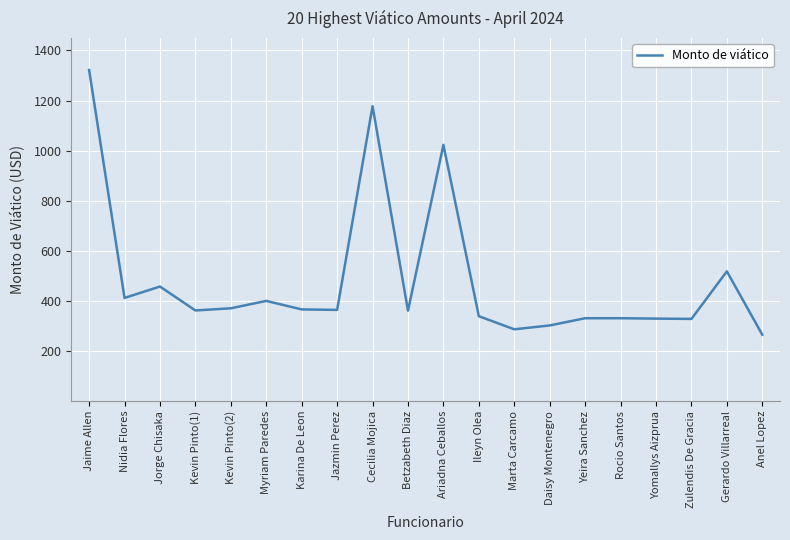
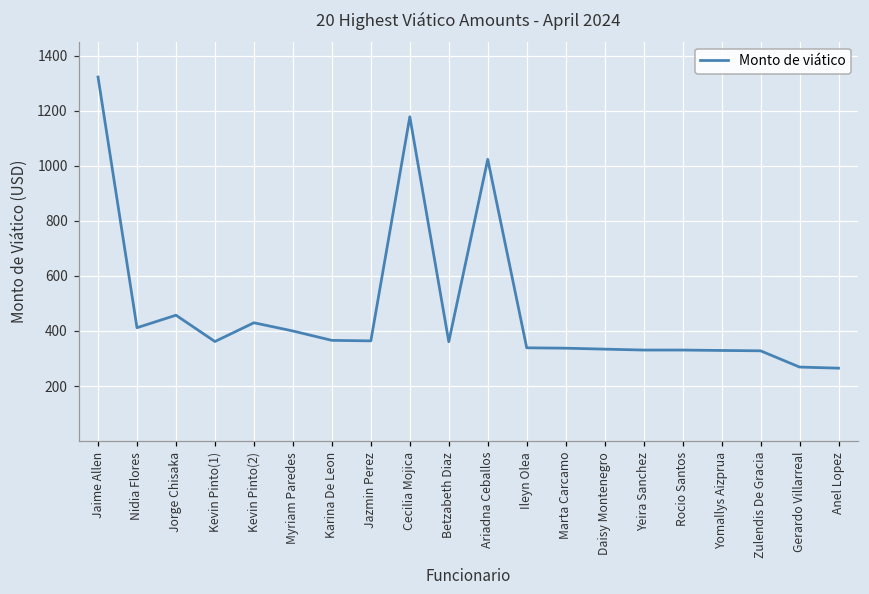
  {
    "Jaime Allen": 1320,
    "Nidia Flores": 410,
    "Jorge Chisaka": 460,
    "Kevin Pinto(1)": 360,
-   "Kevin Pinto(2)": 370,
+   "Kevin Pinto(2)": 430,
    "Myriam Paredes": 400,
    "Karina De Leon": 370,
    "Jazmin Perez": 360,
    "Cecilia Mojica": 1180,
    "Betzabeth Diaz": 360,
    "Ariadna Ceballos": 1020,
    "Ileyn Olea": 340,
-   "Marta Carcamo": 290,
-   "Daisy Montenegro": 300,
+   "Marta Carcamo": 340,
+   "Daisy Montenegro": 330,
    "Yeira Sanchez": 330,
    "Rocio Santos": 330,
    "Yomallys Aizprua": 330,
    "Zulendis De Gracia": 330,
-   "Gerardo Villarreal": 520,
+   "Gerardo Villarreal": 270,
    "Anel Lopez": 270
  }
